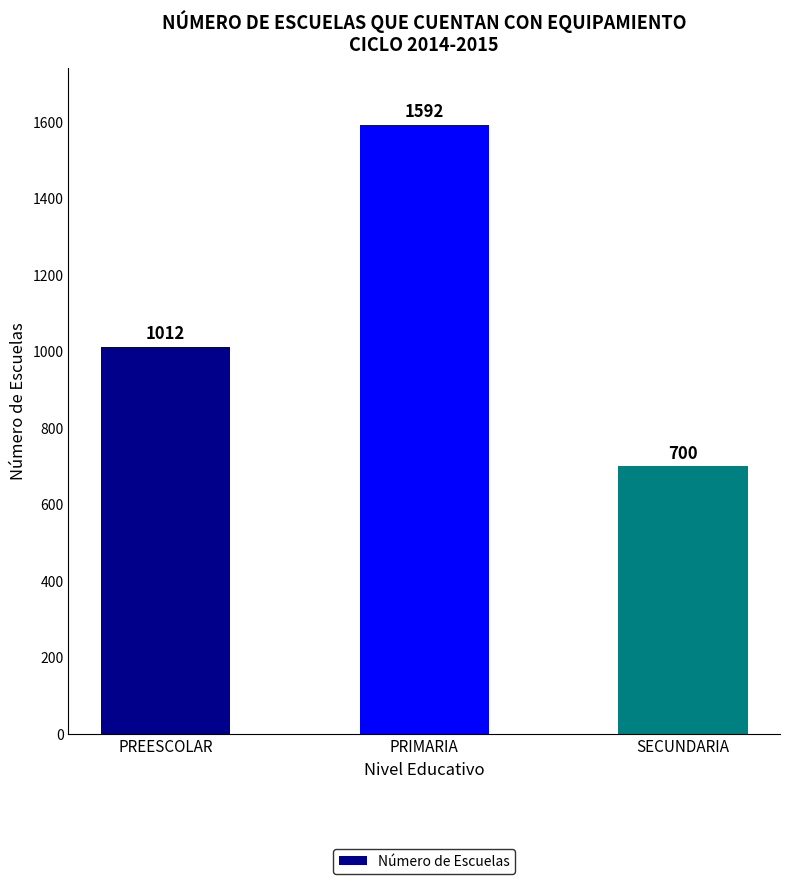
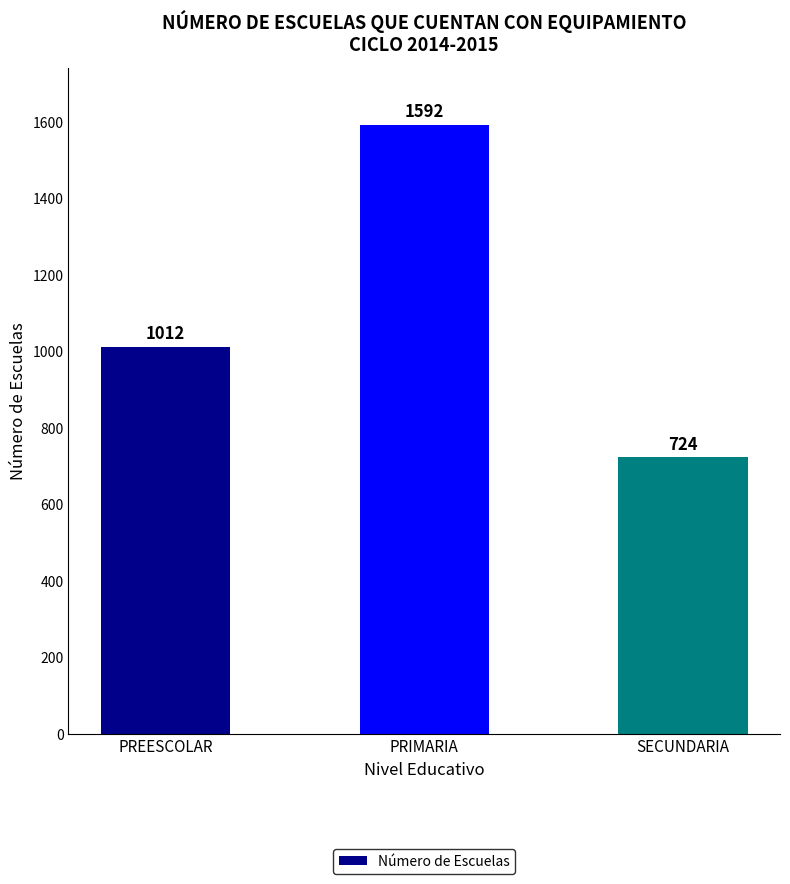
  {
    "PREESCOLAR": 1012,
    "PRIMARIA": 1592,
-   "SECUNDARIA": 700
+   "SECUNDARIA": 724
  }
